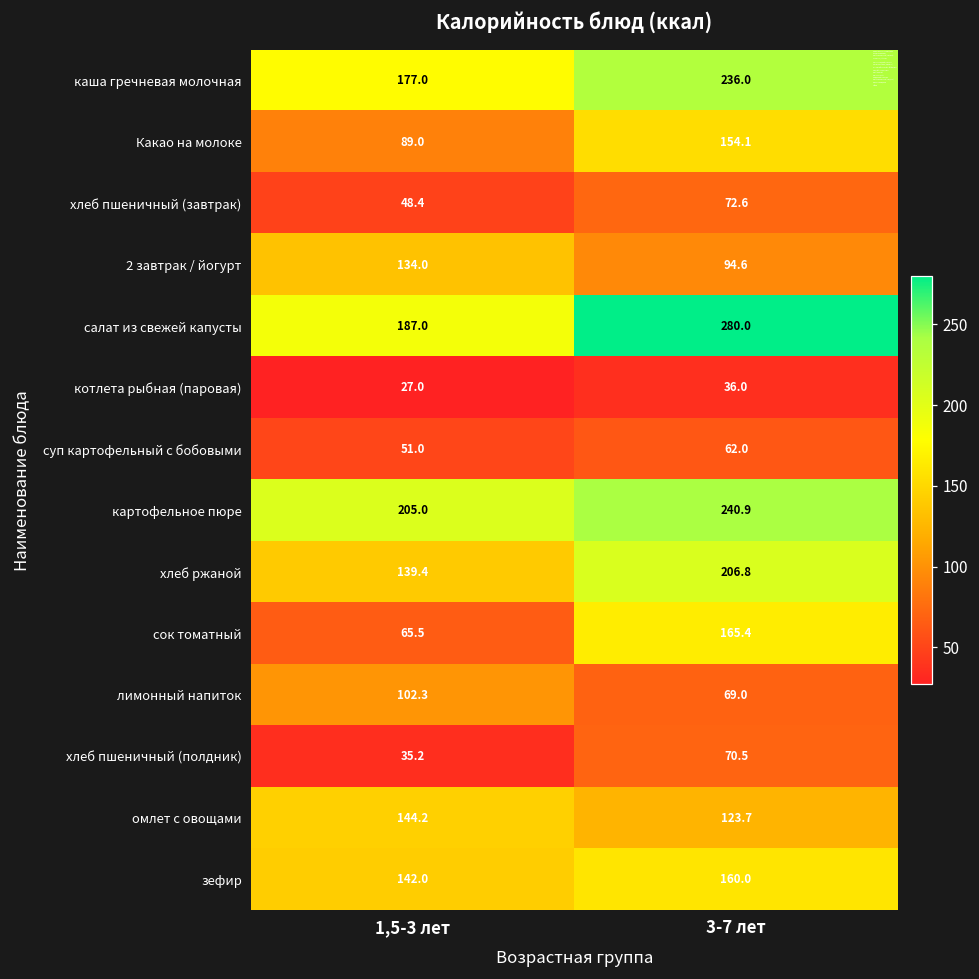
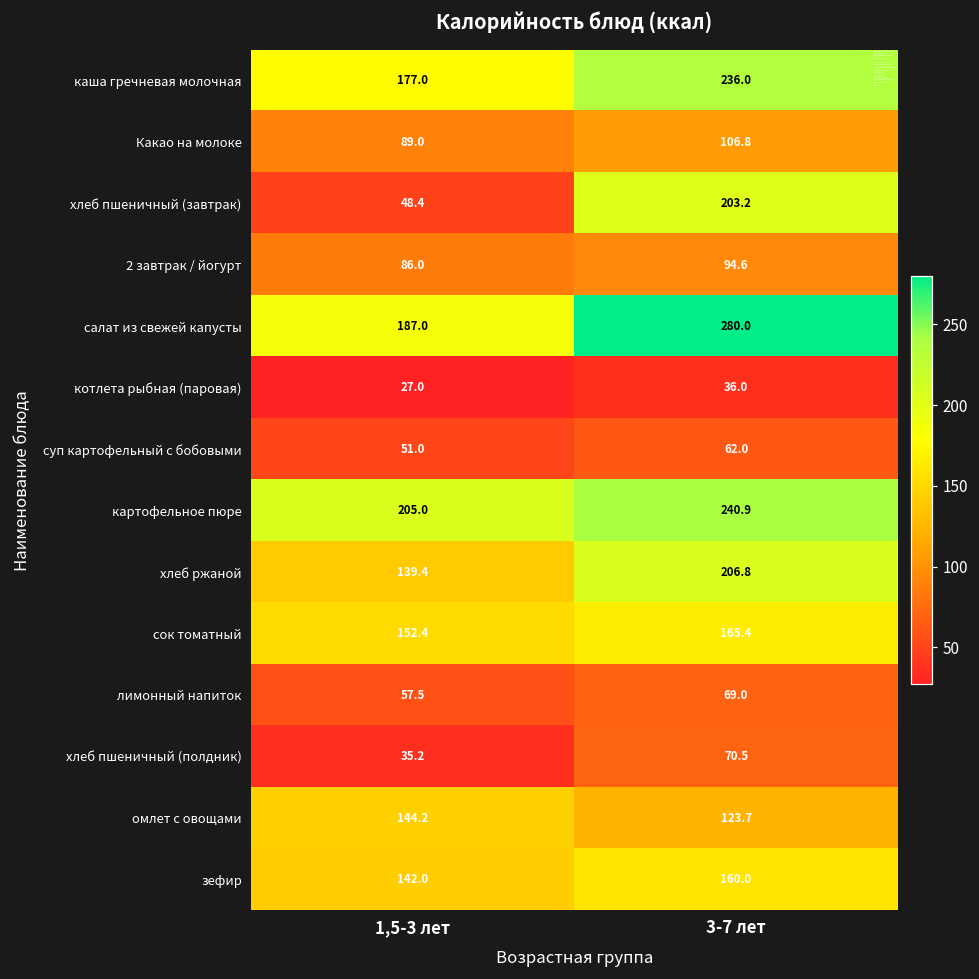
  {
    "каша гречневая молочная": {
      "1,5-3 лет": 177.0,
      "3-7 лет": 236.0
    },
    "Какао на молоке": {
      "1,5-3 лет": 89.0,
-     "3-7 лет": 154.1
+     "3-7 лет": 106.8
    },
    "хлеб пшеничный (завтрак)": {
      "1,5-3 лет": 48.4,
-     "3-7 лет": 72.6
+     "3-7 лет": 203.2
    },
    "2 завтрак / йогурт": {
-     "1,5-3 лет": 134.0,
+     "1,5-3 лет": 86.0,
      "3-7 лет": 94.6
    },
    "салат из свежей капусты": {
      "1,5-3 лет": 187.0,
      "3-7 лет": 280.0
    },
    "котлета рыбная (паровая)": {
      "1,5-3 лет": 27.0,
      "3-7 лет": 36.0
    },
    "суп картофельный с бобовыми": {
      "1,5-3 лет": 51.0,
      "3-7 лет": 62.0
    },
    "картофельное пюре": {
      "1,5-3 лет": 205.0,
      "3-7 лет": 240.9
    },
    "хлеб ржаной": {
      "1,5-3 лет": 139.4,
      "3-7 лет": 206.8
    },
    "сок томатный": {
-     "1,5-3 лет": 65.5,
+     "1,5-3 лет": 152.4,
      "3-7 лет": 165.4
    },
    "лимонный напиток": {
-     "1,5-3 лет": 102.3,
+     "1,5-3 лет": 57.5,
      "3-7 лет": 69.0
    },
    "хлеб пшеничный (полдник)": {
      "1,5-3 лет": 35.2,
      "3-7 лет": 70.5
    },
    "омлет с овощами": {
      "1,5-3 лет": 144.2,
      "3-7 лет": 123.7
    },
    "зефир": {
      "1,5-3 лет": 142.0,
      "3-7 лет": 160.0
    }
  }
